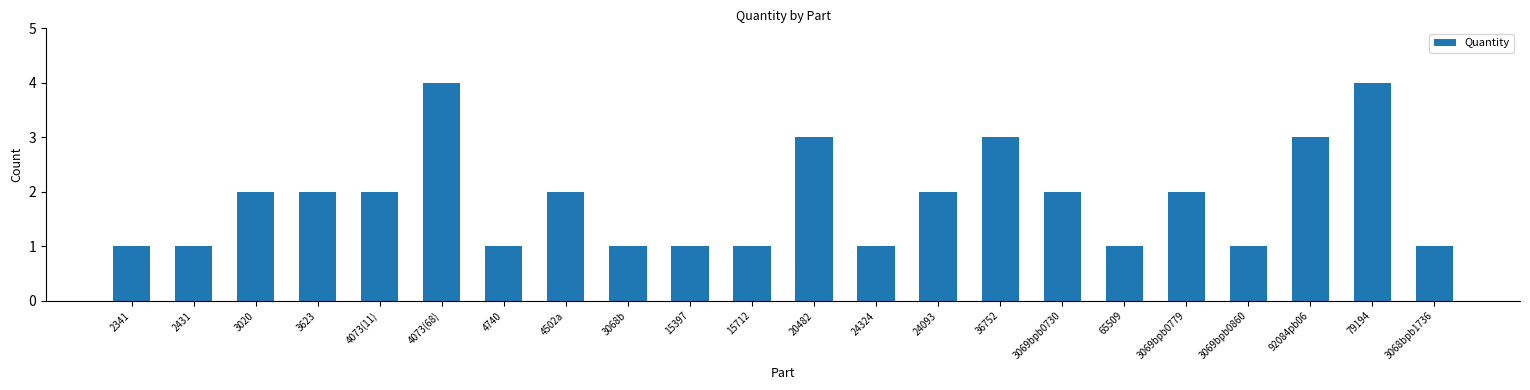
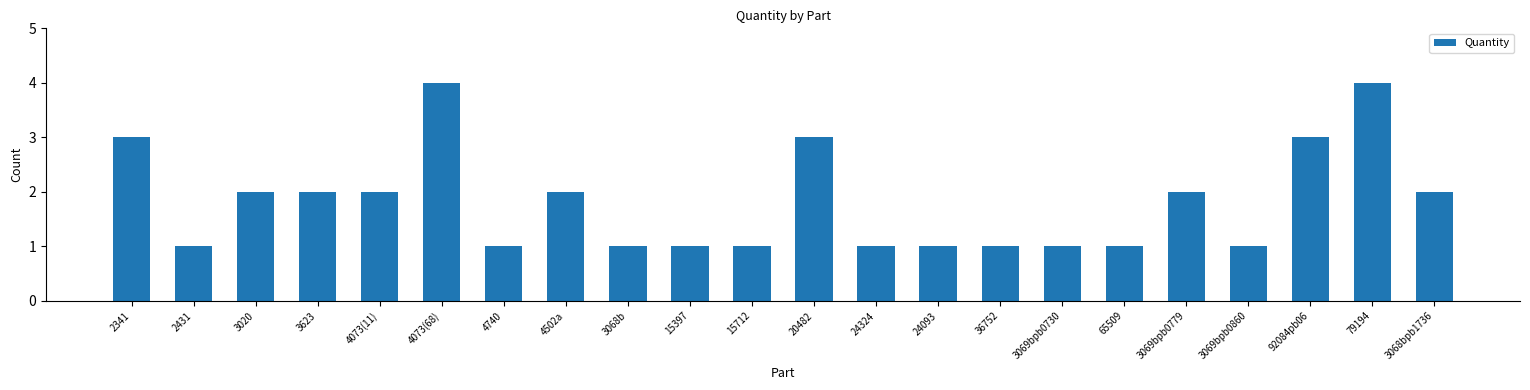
  {
-   "2341": 1,
+   "2341": 3,
    "2431": 1,
    "3020": 2,
    "3623": 2,
    "4073(11)": 2,
    "4073(68)": 4,
    "4740": 1,
    "4502a": 2,
    "3068b": 1,
    "15397": 1,
    "15712": 1,
    "20482": 3,
    "24324": 1,
-   "24093": 2,
-   "36752": 3,
-   "3069bpb0730": 2,
+   "24093": 1,
+   "36752": 1,
+   "3069bpb0730": 1,
    "65509": 1,
    "3069bpb0779": 2,
    "3069bpb0860": 1,
    "92084pb06": 3,
    "79194": 4,
-   "3068bpb1736": 1
+   "3068bpb1736": 2
  }
